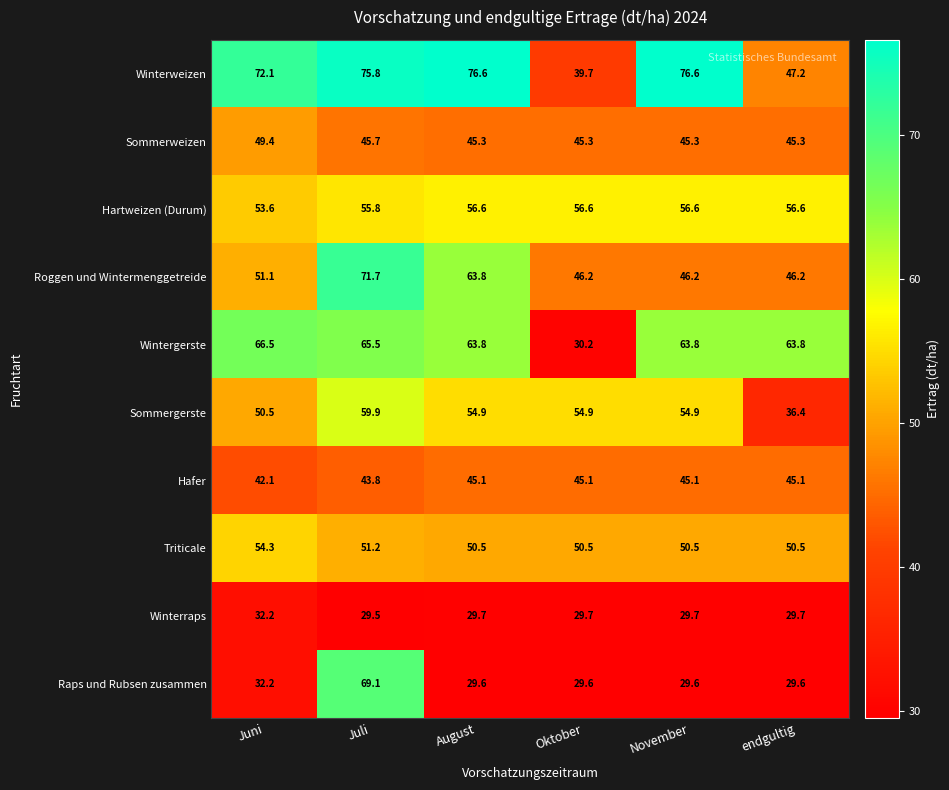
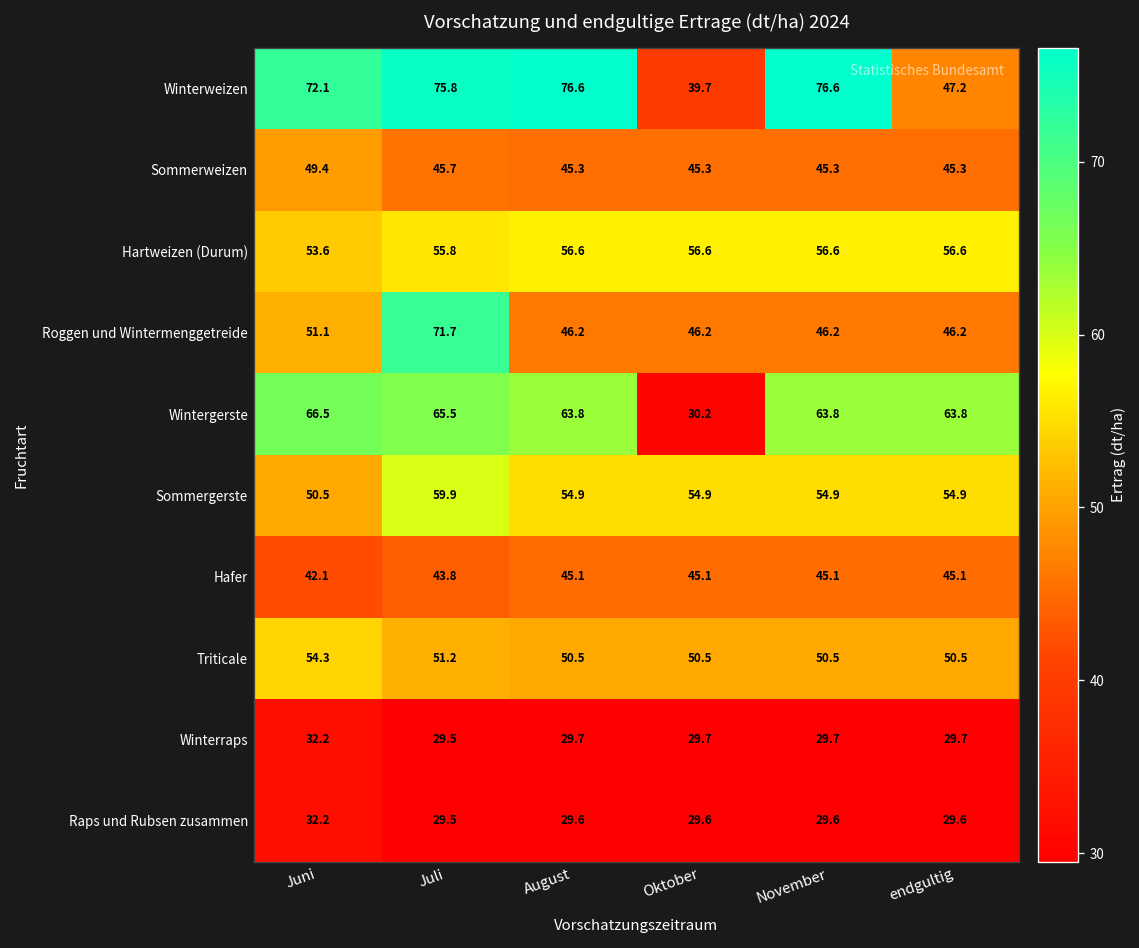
  {
    "Winterweizen": {
      "Juni": 72.1,
      "Juli": 75.8,
      "August": 76.6,
      "Oktober": 39.7,
      "November": 76.6
    },
    "Sommerweizen": {
      "Juni": 49.4,
      "Juli": 45.7,
      "August": 45.3,
      "Oktober": 45.3,
      "November": 45.3,
      "endgultig": 45.3
    },
    "Hartweizen (Durum)": {
      "Juni": 53.6,
      "Juli": 55.8,
      "August": 56.6,
      "Oktober": 56.6,
      "November": 56.6,
      "endgultig": 56.6
    },
    "Roggen und Wintermenggetreide": {
      "Juni": 51.1,
      "Juli": 71.7,
-     "August": 63.8,
+     "August": 46.2,
      "Oktober": 46.2,
      "November": 46.2,
      "endgultig": 46.2
    },
    "Wintergerste": {
      "Juni": 66.5,
      "Juli": 65.5,
      "August": 63.8,
      "Oktober": 30.2,
      "November": 63.8,
      "endgultig": 63.8
    },
    "Sommergerste": {
      "Juni": 50.5,
      "Juli": 59.9,
      "August": 54.9,
      "Oktober": 54.9,
      "November": 54.9,
-     "endgultig": 36.4
+     "endgultig": 54.9
    },
    "Hafer": {
      "Juni": 42.1,
      "Juli": 43.8,
      "August": 45.1,
      "Oktober": 45.1,
      "November": 45.1,
      "endgultig": 45.1
    },
    "Triticale": {
      "Juni": 54.3,
      "Juli": 51.2,
      "August": 50.5,
      "Oktober": 50.5,
      "November": 50.5,
      "endgultig": 50.5
    },
    "Winterraps": {
      "Juni": 32.2,
      "Juli": 29.5,
      "August": 29.7,
      "Oktober": 29.7,
      "November": 29.7,
      "endgultig": 29.7
    },
    "Raps und Rubsen zusammen": {
      "Juni": 32.2,
-     "Juli": 69.1,
+     "Juli": 29.5,
      "August": 29.6,
      "Oktober": 29.6,
      "November": 29.6,
      "endgultig": 29.6
    }
  }
